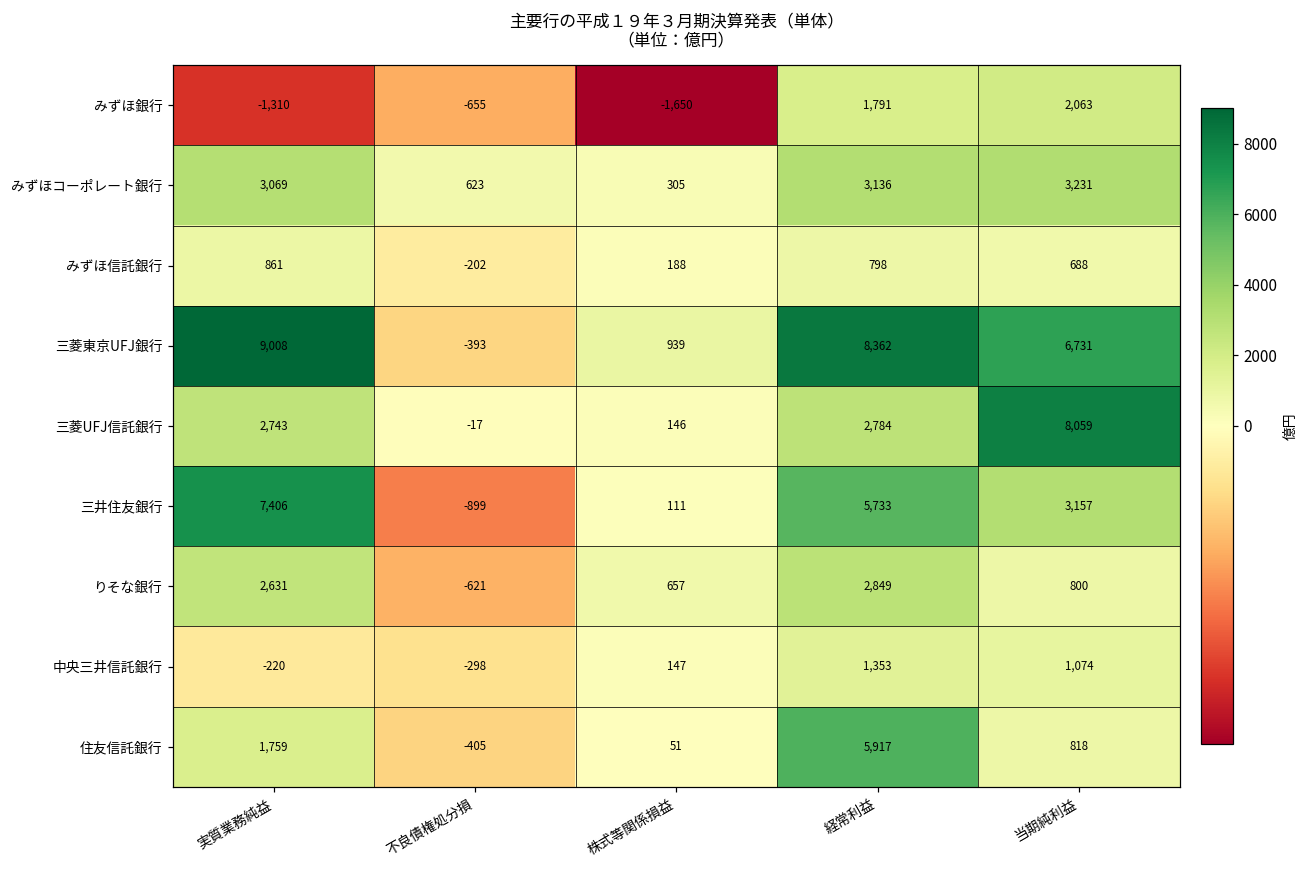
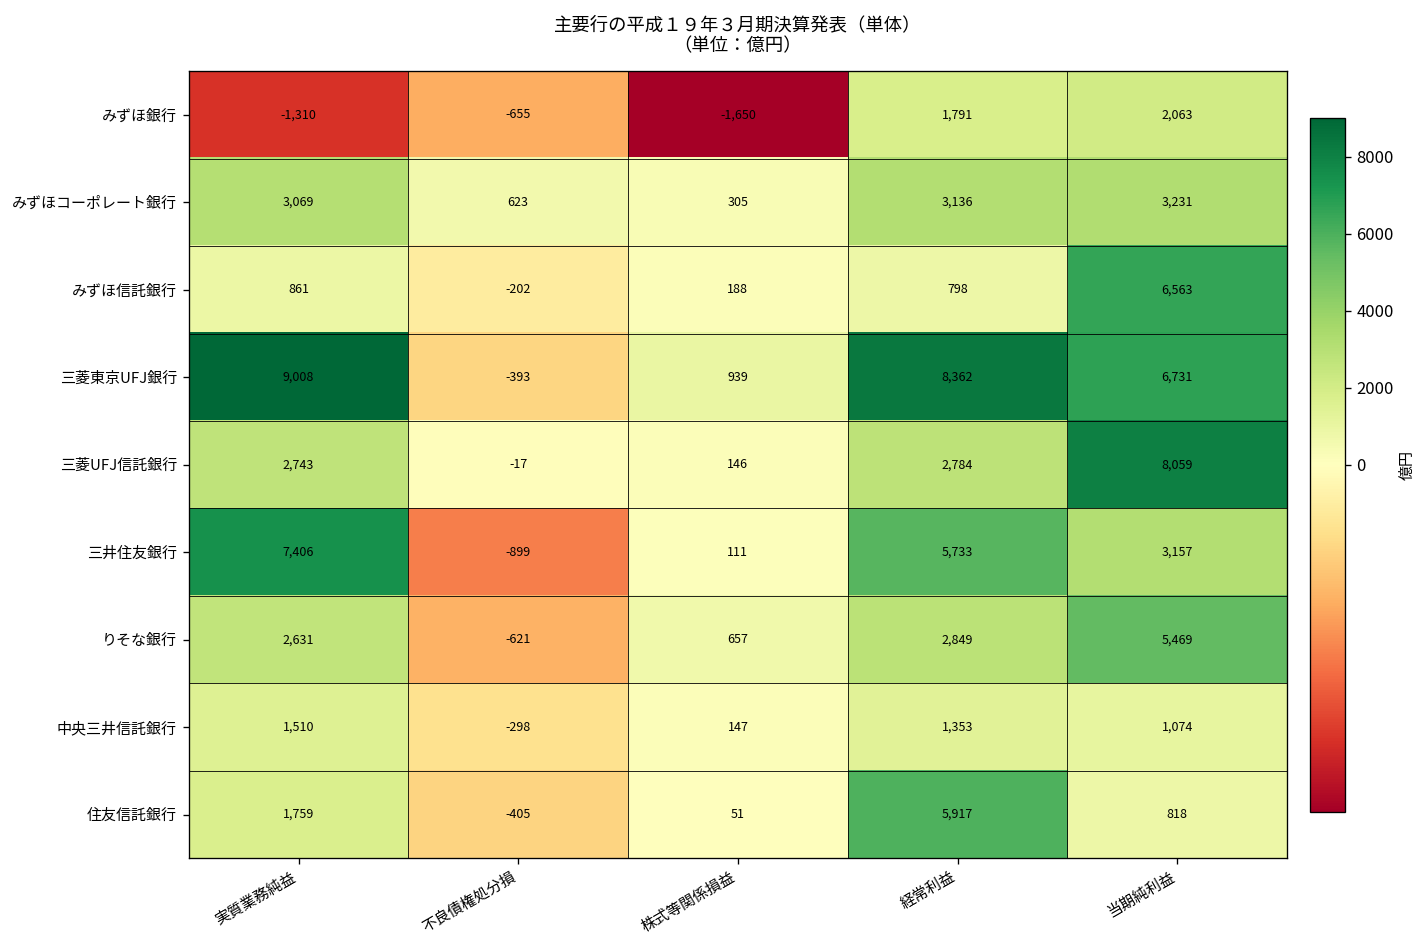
  {
    "みずほ銀行": {
      "実質業務純益": "-1,310",
      "不良債権処分損": "-655",
      "株式等関係損益": "-1,650",
      "経常利益": "1,791",
      "当期純利益": "2,063"
    },
    "みずほコーポレート銀行": {
      "実質業務純益": "3,069",
      "不良債権処分損": "623",
      "株式等関係損益": "305",
      "経常利益": "3,136",
      "当期純利益": "3,231"
    },
    "みずほ信託銀行": {
      "実質業務純益": "861",
      "不良債権処分損": "-202",
      "株式等関係損益": "188",
      "経常利益": "798",
-     "当期純利益": "688"
+     "当期純利益": "6,563"
    },
    "三菱東京UFJ銀行": {
      "実質業務純益": "9,008",
      "不良債権処分損": "-393",
      "株式等関係損益": "939",
      "経常利益": "8,362",
      "当期純利益": "6,731"
    },
    "三菱UFJ信託銀行": {
      "実質業務純益": "2,743",
      "不良債権処分損": "-17",
      "株式等関係損益": "146",
      "経常利益": "2,784",
      "当期純利益": "8,059"
    },
    "三井住友銀行": {
      "実質業務純益": "7,406",
      "不良債権処分損": "-899",
      "株式等関係損益": "111",
      "経常利益": "5,733",
      "当期純利益": "3,157"
    },
    "りそな銀行": {
      "実質業務純益": "2,631",
      "不良債権処分損": "-621",
      "株式等関係損益": "657",
      "経常利益": "2,849",
-     "当期純利益": "800"
+     "当期純利益": "5,469"
    },
    "中央三井信託銀行": {
-     "実質業務純益": "-220",
+     "実質業務純益": "1,510",
      "不良債権処分損": "-298",
      "株式等関係損益": "147",
      "経常利益": "1,353",
      "当期純利益": "1,074"
    },
    "住友信託銀行": {
      "実質業務純益": "1,759",
      "不良債権処分損": "-405",
      "株式等関係損益": "51",
      "経常利益": "5,917",
      "当期純利益": "818"
    }
  }
